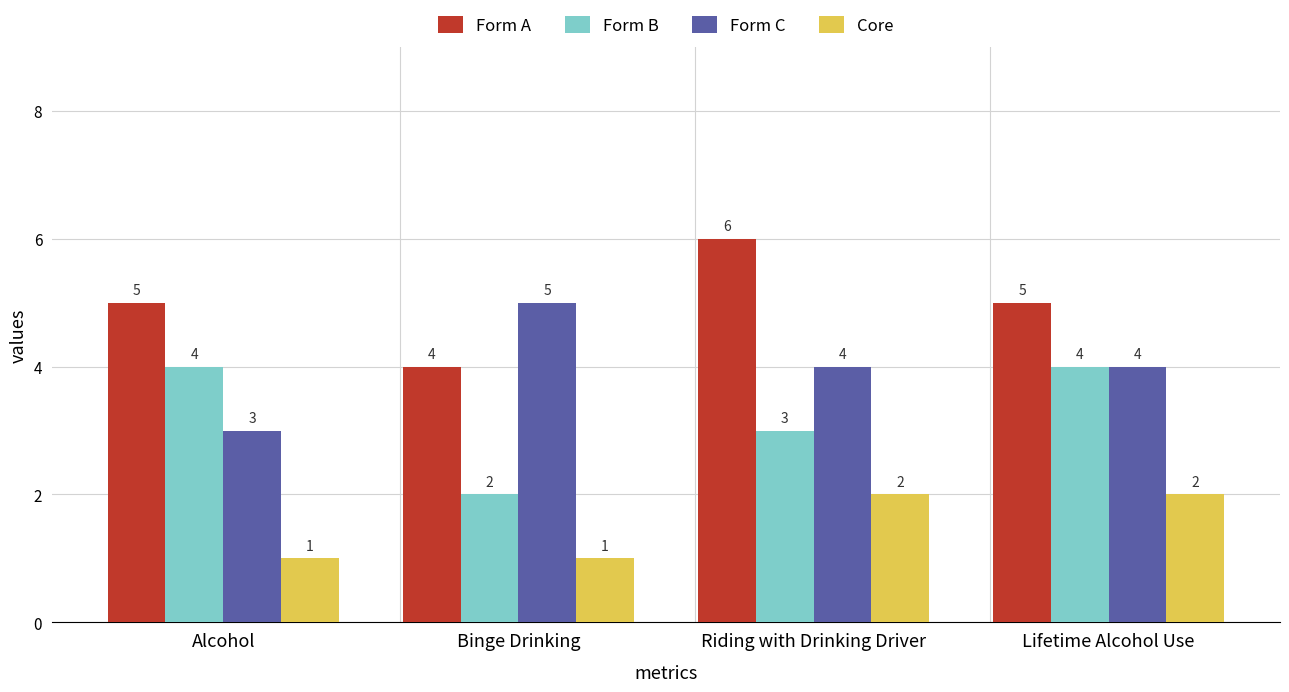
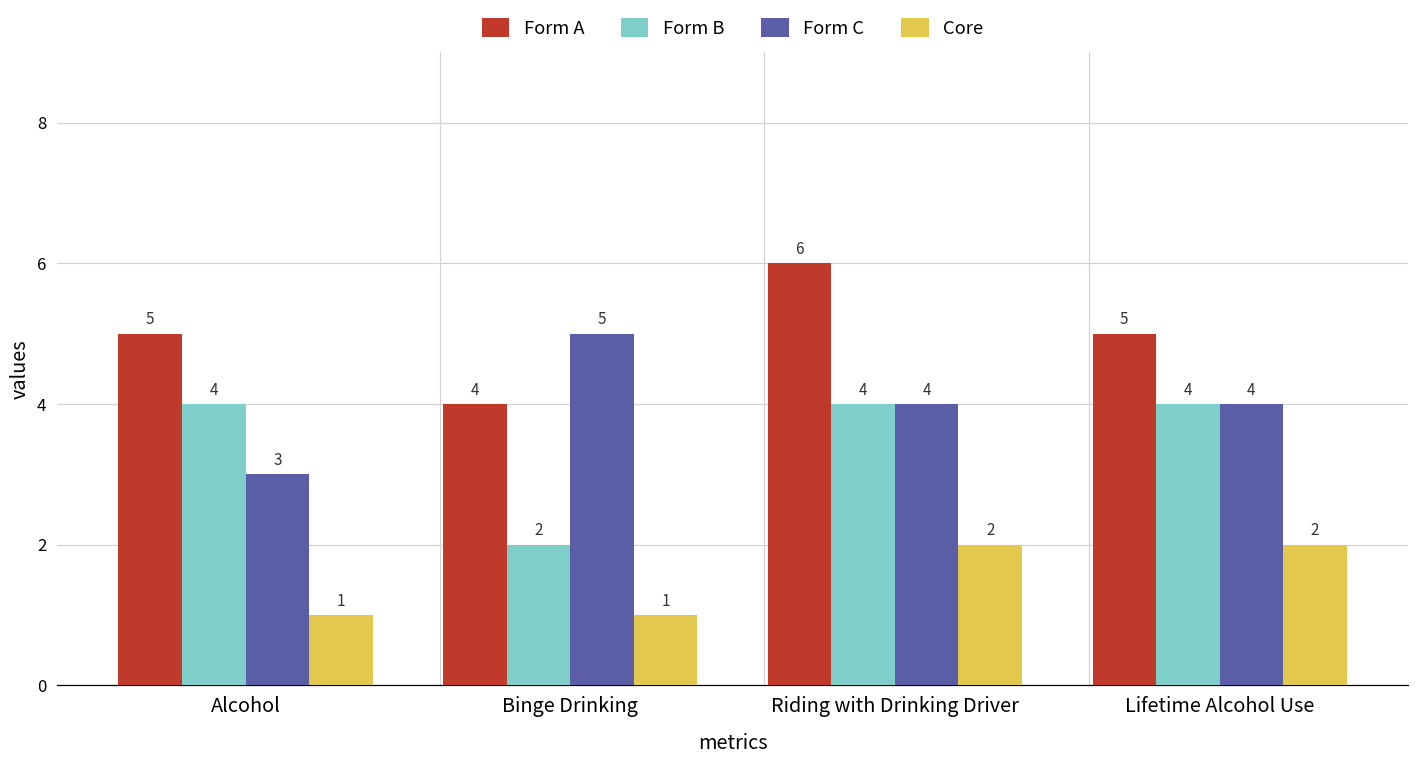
  {
    "Form A": {
      "Alcohol": 5,
      "Binge Drinking": 4,
      "Riding with Drinking Driver": 6,
      "Lifetime Alcohol Use": 5
    },
    "Form B": {
      "Alcohol": 4,
      "Binge Drinking": 2,
-     "Riding with Drinking Driver": 3,
+     "Riding with Drinking Driver": 4,
      "Lifetime Alcohol Use": 4
    },
    "Form C": {
      "Alcohol": 3,
      "Binge Drinking": 5,
      "Riding with Drinking Driver": 4,
      "Lifetime Alcohol Use": 4
    },
    "Core": {
      "Alcohol": 1,
      "Binge Drinking": 1,
      "Riding with Drinking Driver": 2,
      "Lifetime Alcohol Use": 2
    }
  }
